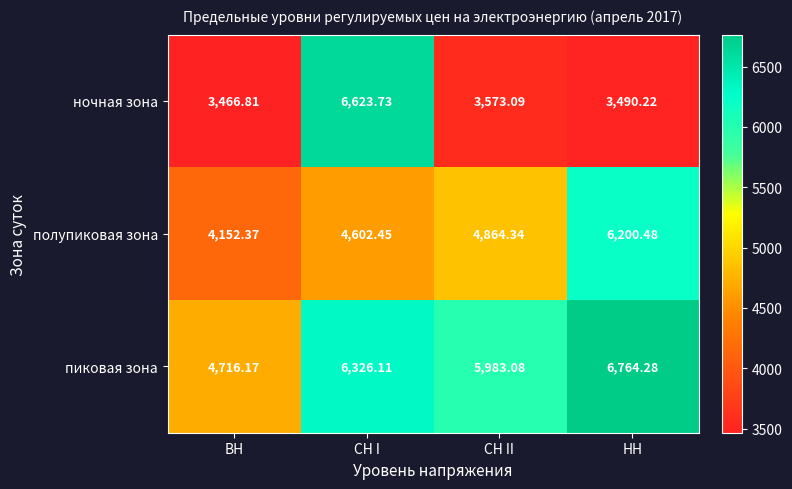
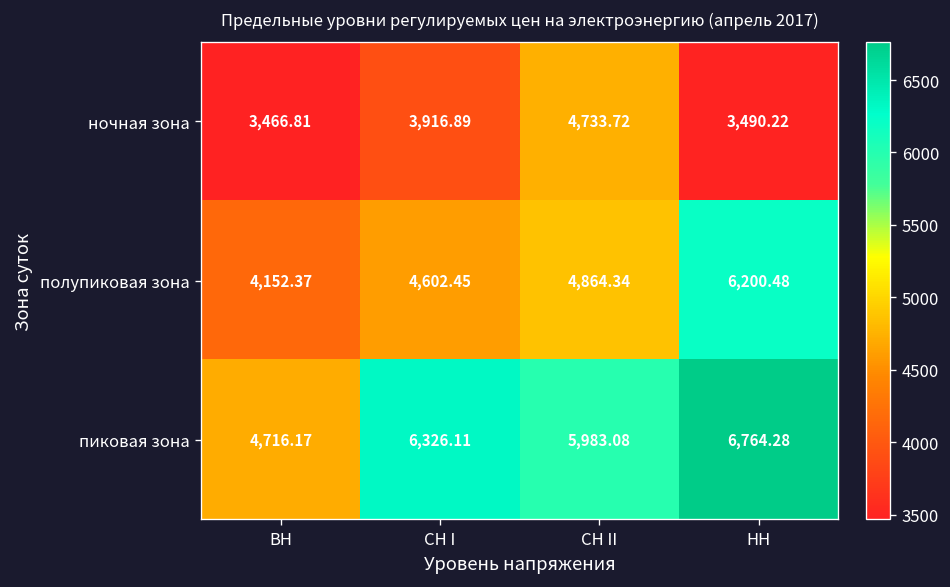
  {
    "ночная зона": {
      "ВН": "3,466.81",
-     "СН I": "6,623.73",
-     "СН II": "3,573.09",
+     "СН I": "3,916.89",
+     "СН II": "4,733.72",
      "НН": "3,490.22"
    },
    "полупиковая зона": {
      "ВН": "4,152.37",
      "СН I": "4,602.45",
      "СН II": "4,864.34",
      "НН": "6,200.48"
    },
    "пиковая зона": {
      "ВН": "4,716.17",
      "СН I": "6,326.11",
      "СН II": "5,983.08",
      "НН": "6,764.28"
    }
  }
